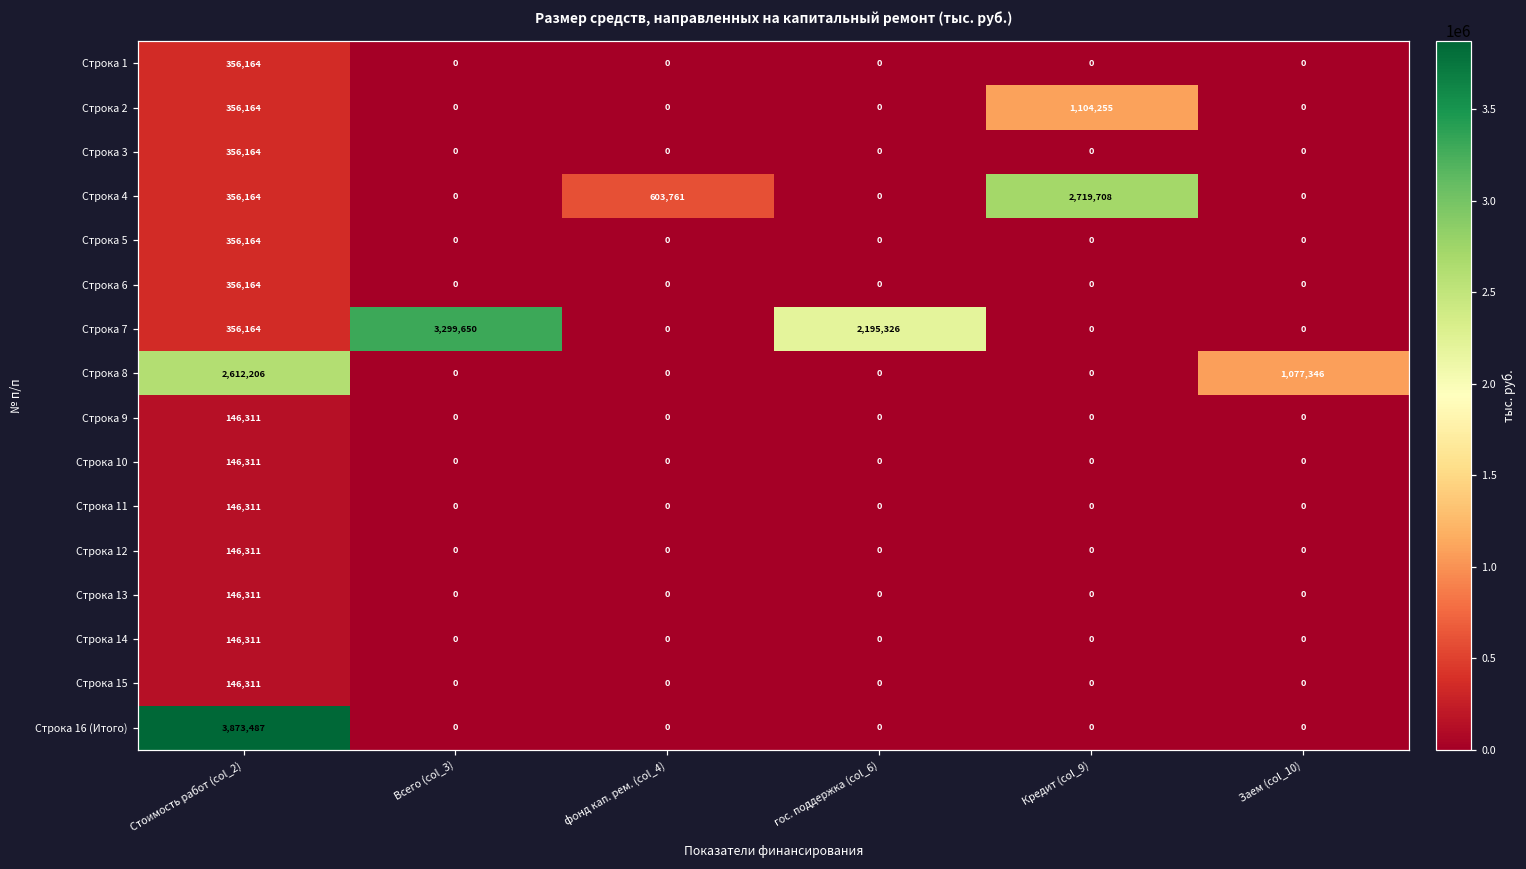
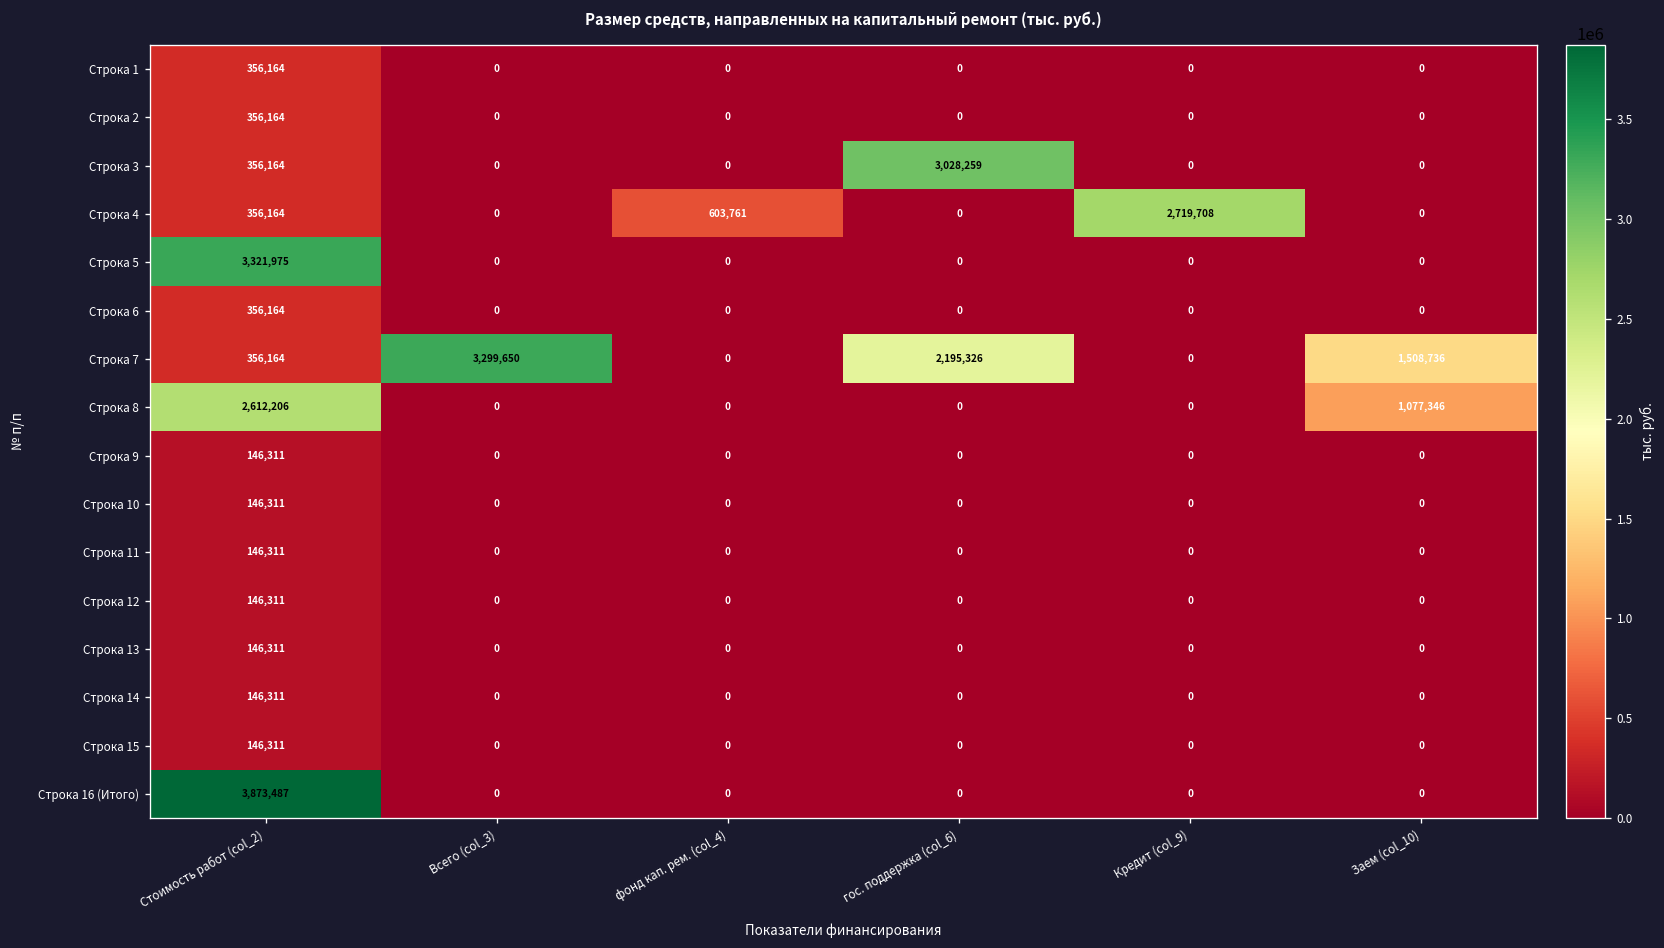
  {
    "Строка 1": {
      "Стоимость работ (col_2)": "356,164",
      "Всего (col_3)": "0",
      "фонд кап. рем. (col_4)": "0",
      "гос. поддержка (col_6)": "0",
      "Кредит (col_9)": "0",
      "Заем (col_10)": "0"
    },
    "Строка 2": {
      "Стоимость работ (col_2)": "356,164",
      "Всего (col_3)": "0",
      "фонд кап. рем. (col_4)": "0",
      "гос. поддержка (col_6)": "0",
-     "Кредит (col_9)": "1,104,255",
+     "Кредит (col_9)": "0",
      "Заем (col_10)": "0"
    },
    "Строка 3": {
      "Стоимость работ (col_2)": "356,164",
      "Всего (col_3)": "0",
      "фонд кап. рем. (col_4)": "0",
-     "гос. поддержка (col_6)": "0",
+     "гос. поддержка (col_6)": "3,028,259",
      "Кредит (col_9)": "0",
      "Заем (col_10)": "0"
    },
    "Строка 4": {
      "Стоимость работ (col_2)": "356,164",
      "Всего (col_3)": "0",
      "фонд кап. рем. (col_4)": "603,761",
      "гос. поддержка (col_6)": "0",
      "Кредит (col_9)": "2,719,708",
      "Заем (col_10)": "0"
    },
    "Строка 5": {
-     "Стоимость работ (col_2)": "356,164",
+     "Стоимость работ (col_2)": "3,321,975",
      "Всего (col_3)": "0",
      "фонд кап. рем. (col_4)": "0",
      "гос. поддержка (col_6)": "0",
      "Кредит (col_9)": "0",
      "Заем (col_10)": "0"
    },
    "Строка 6": {
      "Стоимость работ (col_2)": "356,164",
      "Всего (col_3)": "0",
      "фонд кап. рем. (col_4)": "0",
      "гос. поддержка (col_6)": "0",
      "Кредит (col_9)": "0",
      "Заем (col_10)": "0"
    },
    "Строка 7": {
      "Стоимость работ (col_2)": "356,164",
      "Всего (col_3)": "3,299,650",
      "фонд кап. рем. (col_4)": "0",
      "гос. поддержка (col_6)": "2,195,326",
      "Кредит (col_9)": "0",
-     "Заем (col_10)": "0"
+     "Заем (col_10)": "1,508,736"
    },
    "Строка 8": {
      "Стоимость работ (col_2)": "2,612,206",
      "Всего (col_3)": "0",
      "фонд кап. рем. (col_4)": "0",
      "гос. поддержка (col_6)": "0",
      "Кредит (col_9)": "0",
      "Заем (col_10)": "1,077,346"
    },
    "Строка 9": {
      "Стоимость работ (col_2)": "146,311",
      "Всего (col_3)": "0",
      "фонд кап. рем. (col_4)": "0",
      "гос. поддержка (col_6)": "0",
      "Кредит (col_9)": "0",
      "Заем (col_10)": "0"
    },
    "Строка 10": {
      "Стоимость работ (col_2)": "146,311",
      "Всего (col_3)": "0",
      "фонд кап. рем. (col_4)": "0",
      "гос. поддержка (col_6)": "0",
      "Кредит (col_9)": "0",
      "Заем (col_10)": "0"
    },
    "Строка 11": {
      "Стоимость работ (col_2)": "146,311",
      "Всего (col_3)": "0",
      "фонд кап. рем. (col_4)": "0",
      "гос. поддержка (col_6)": "0",
      "Кредит (col_9)": "0",
      "Заем (col_10)": "0"
    },
    "Строка 12": {
      "Стоимость работ (col_2)": "146,311",
      "Всего (col_3)": "0",
      "фонд кап. рем. (col_4)": "0",
      "гос. поддержка (col_6)": "0",
      "Кредит (col_9)": "0",
      "Заем (col_10)": "0"
    },
    "Строка 13": {
      "Стоимость работ (col_2)": "146,311",
      "Всего (col_3)": "0",
      "фонд кап. рем. (col_4)": "0",
      "гос. поддержка (col_6)": "0",
      "Кредит (col_9)": "0",
      "Заем (col_10)": "0"
    },
    "Строка 14": {
      "Стоимость работ (col_2)": "146,311",
      "Всего (col_3)": "0",
      "фонд кап. рем. (col_4)": "0",
      "гос. поддержка (col_6)": "0",
      "Кредит (col_9)": "0",
      "Заем (col_10)": "0"
    },
    "Строка 15": {
      "Стоимость работ (col_2)": "146,311",
      "Всего (col_3)": "0",
      "фонд кап. рем. (col_4)": "0",
      "гос. поддержка (col_6)": "0",
      "Кредит (col_9)": "0",
      "Заем (col_10)": "0"
    },
    "Строка 16 (Итого)": {
      "Стоимость работ (col_2)": "3,873,487",
      "Всего (col_3)": "0",
      "фонд кап. рем. (col_4)": "0",
      "гос. поддержка (col_6)": "0",
      "Кредит (col_9)": "0",
      "Заем (col_10)": "0"
    }
  }
